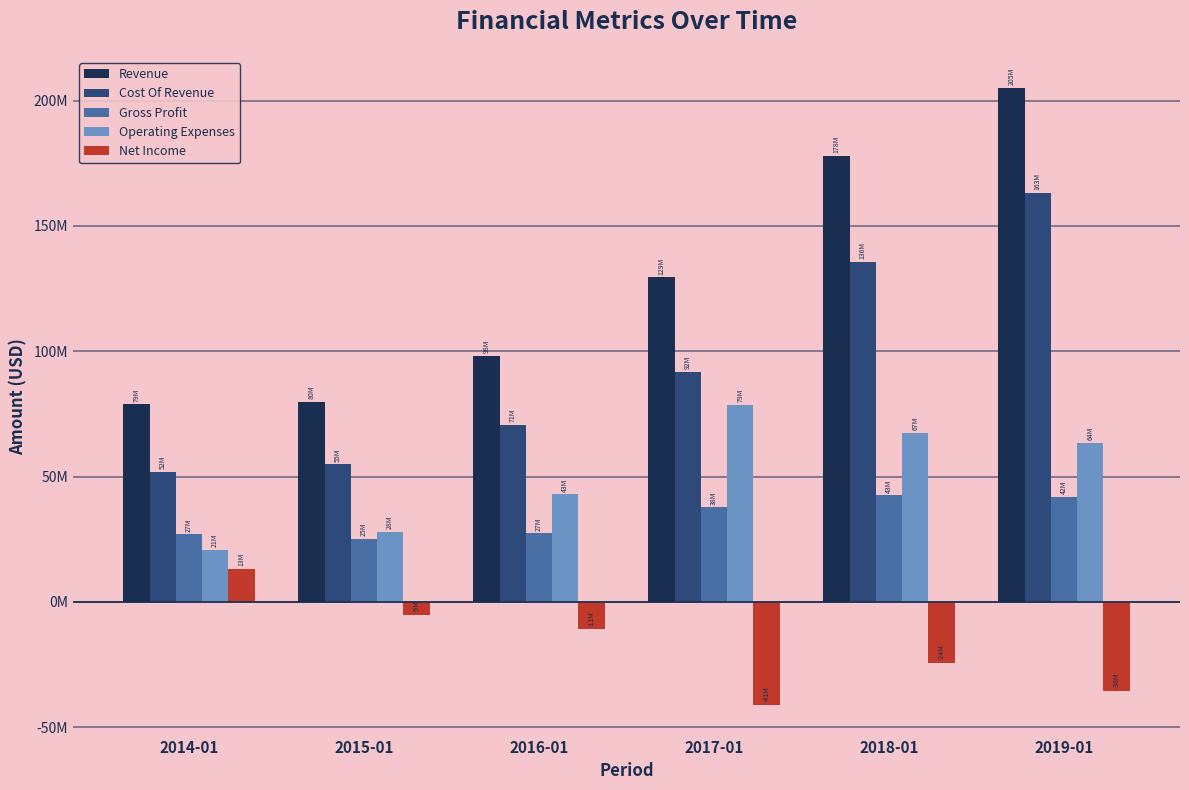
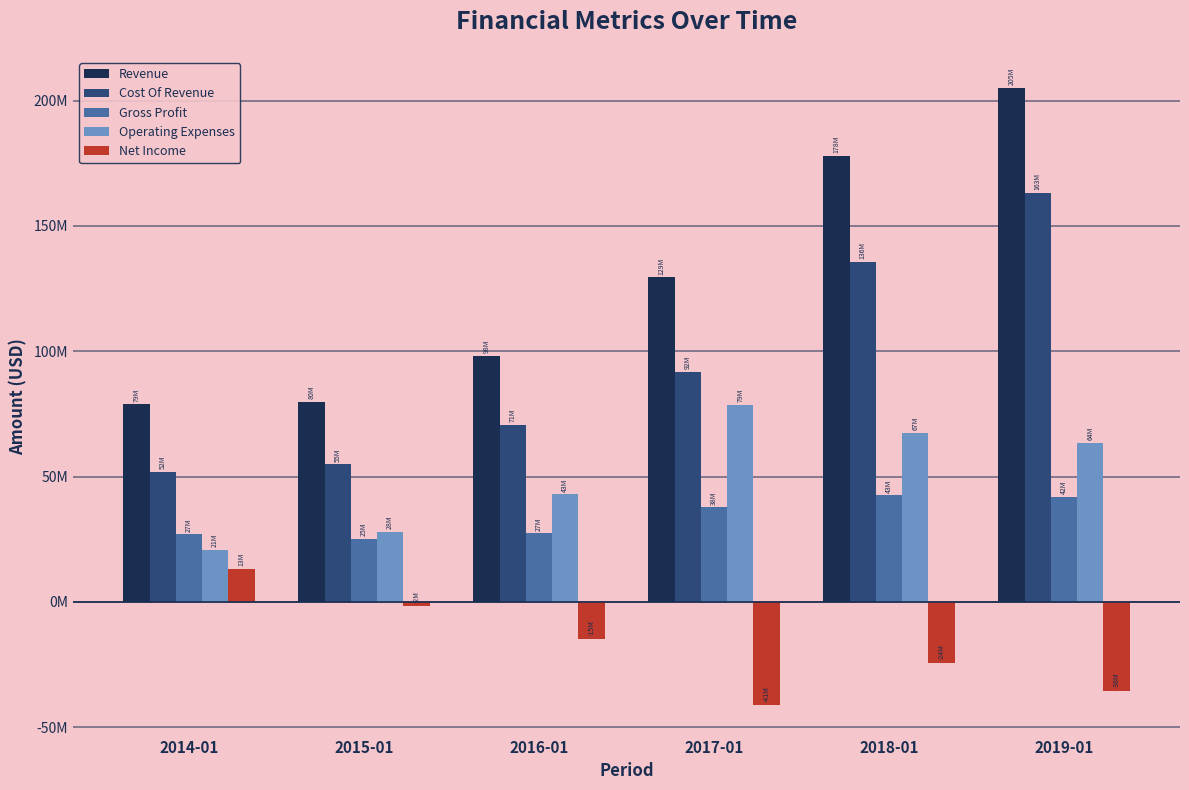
  {
    "Net Income": {
      "2014-01": "13M",
-     "2015-01": "-5M",
-     "2016-01": "-11M",
+     "2015-01": "-2M",
+     "2016-01": "-15M",
      "2017-01": "-41M",
      "2018-01": "-24M",
      "2019-01": "-36M"
    }
  }
